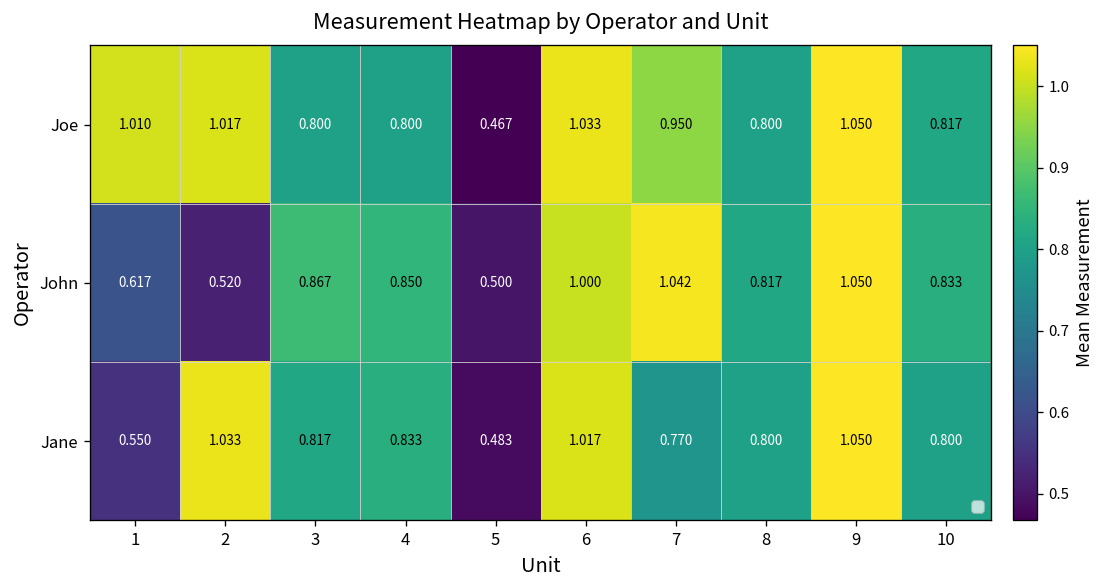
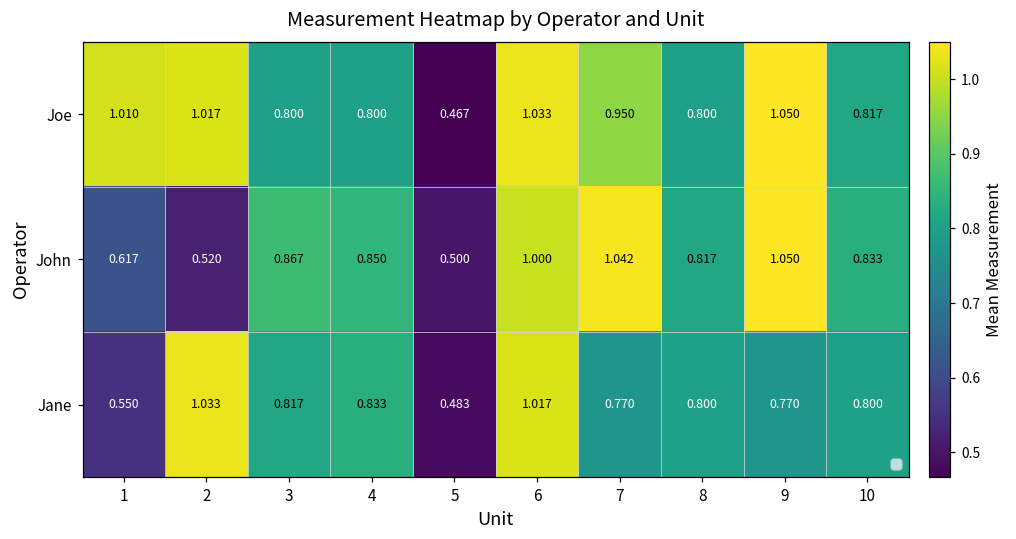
  {
    "Joe": {
      "1": 1.010,
      "2": 1.017,
      "3": 0.800,
      "4": 0.800,
      "5": 0.467,
      "6": 1.033,
      "7": 0.950,
      "8": 0.800,
      "9": 1.050,
      "10": 0.817
    },
    "John": {
      "1": 0.617,
      "2": 0.520,
      "3": 0.867,
      "4": 0.850,
      "5": 0.500,
      "6": 1.000,
      "7": 1.042,
      "8": 0.817,
      "9": 1.050,
      "10": 0.833
    },
    "Jane": {
      "1": 0.550,
      "2": 1.033,
      "3": 0.817,
      "4": 0.833,
      "5": 0.483,
      "6": 1.017,
      "7": 0.770,
      "8": 0.800,
-     "9": 1.050,
+     "9": 0.770,
      "10": 0.800
    }
  }
